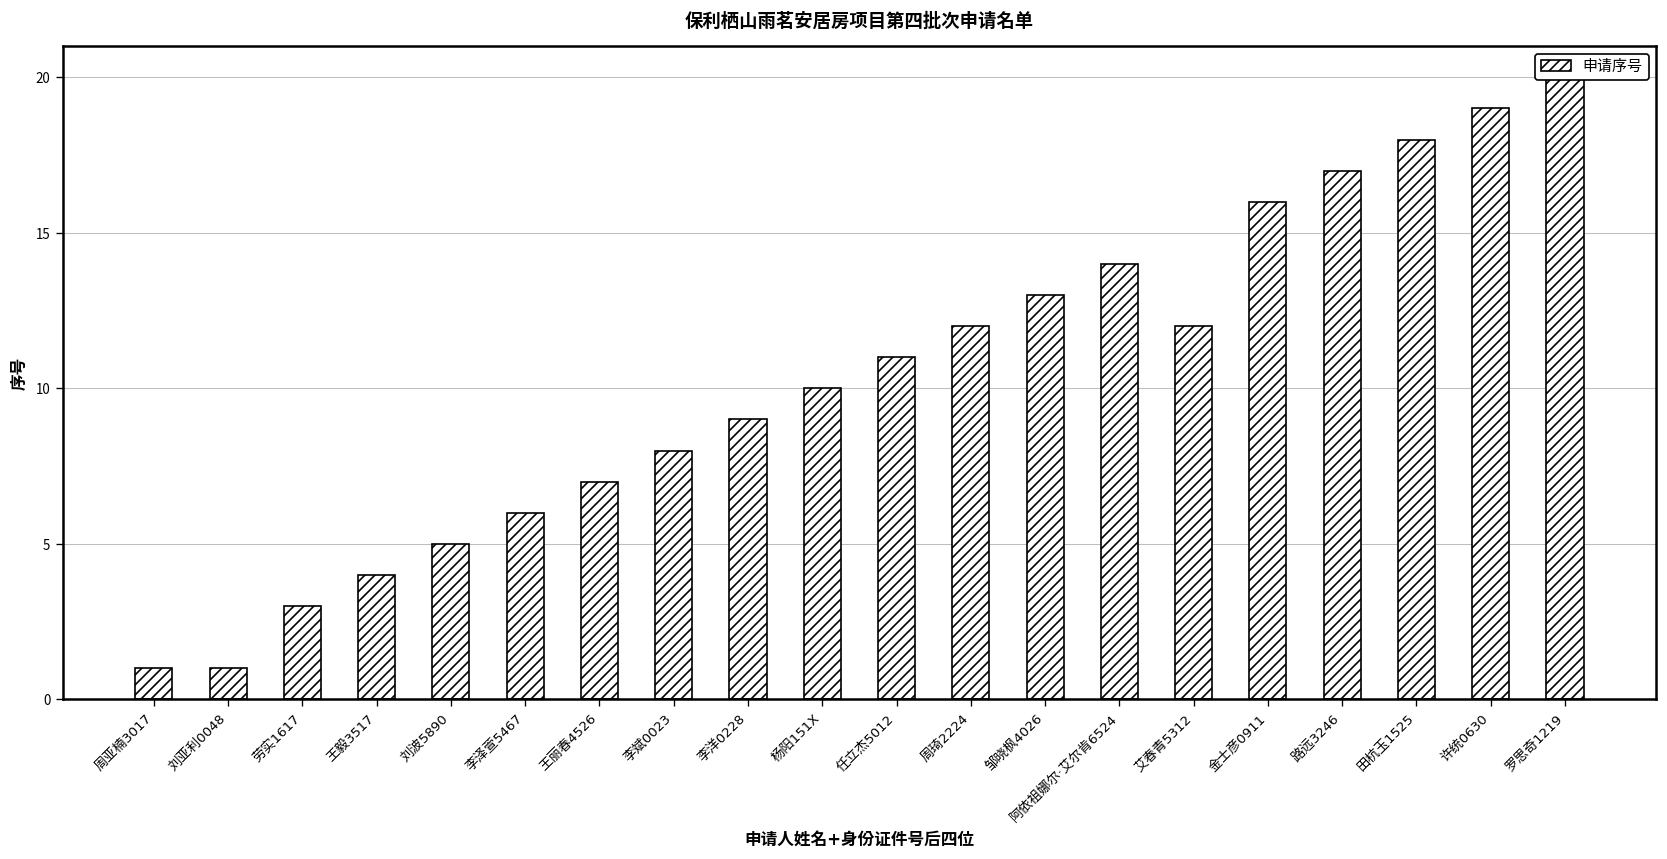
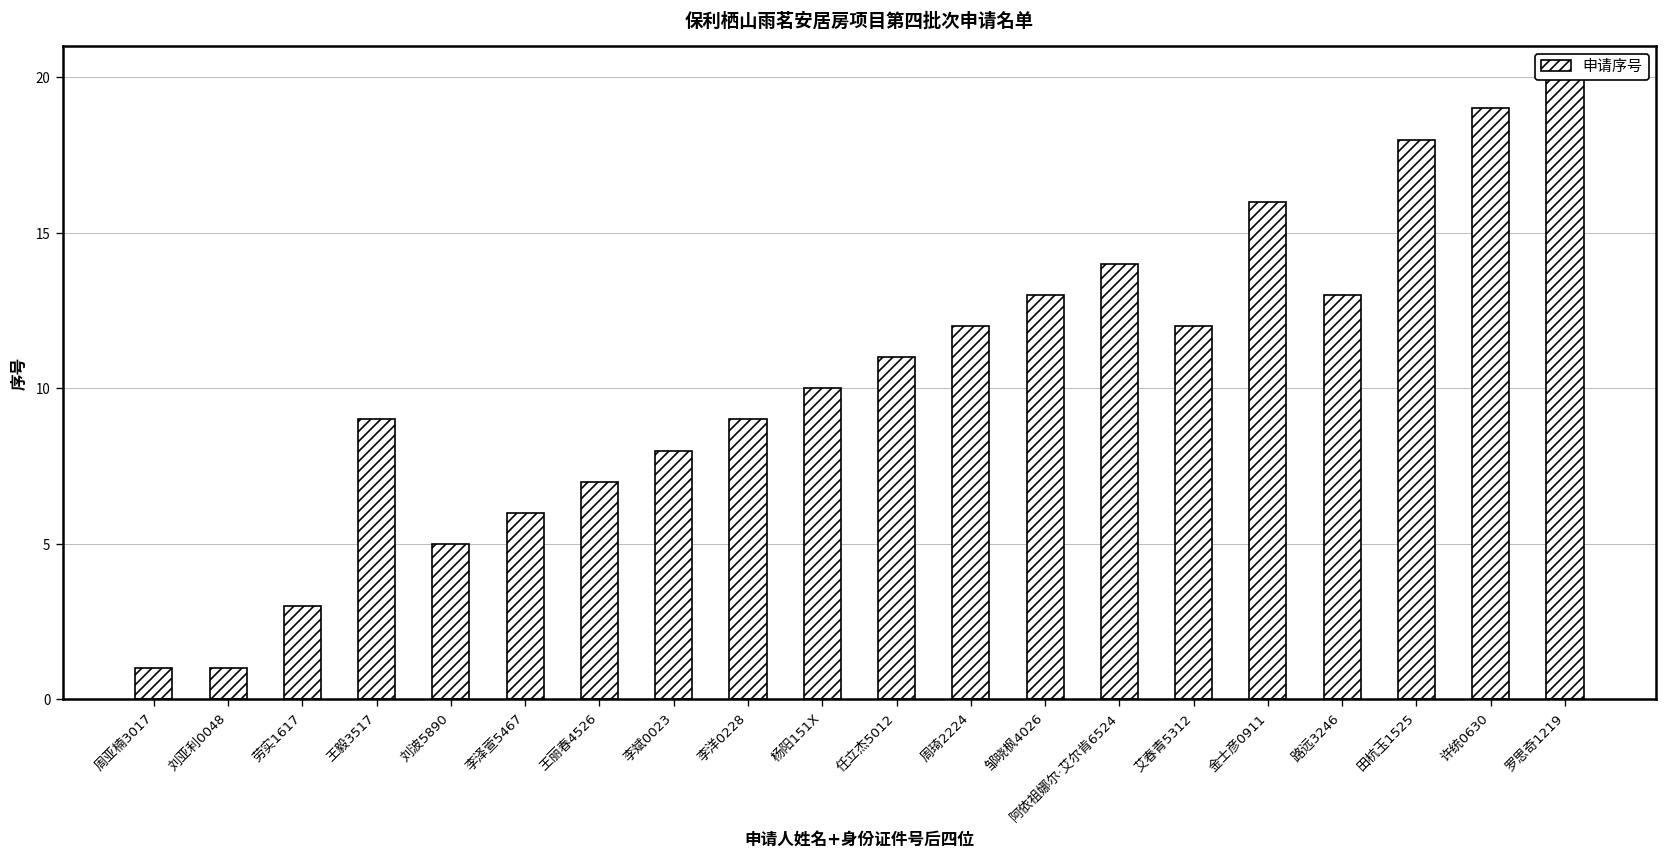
  {
    "周亚楠3017": 1,
    "刘亚利0048": 1,
    "劳实1617": 3,
-   "王毅3517": 4,
+   "王毅3517": 9,
    "刘波5890": 5,
    "李泽萱5467": 6,
    "王丽春4526": 7,
    "李斌0023": 8,
    "李洋0228": 9,
    "杨阳151X": 10,
    "任立杰5012": 11,
    "周琦2224": 12,
    "邹晓枫4026": 13,
    "阿依祖娜尔·艾尔肯6524": 14,
    "艾春青5312": 12,
    "金士彦0911": 16,
-   "路远3246": 17,
+   "路远3246": 13,
    "田杭玉1525": 18,
    "许统0630": 19
  }
